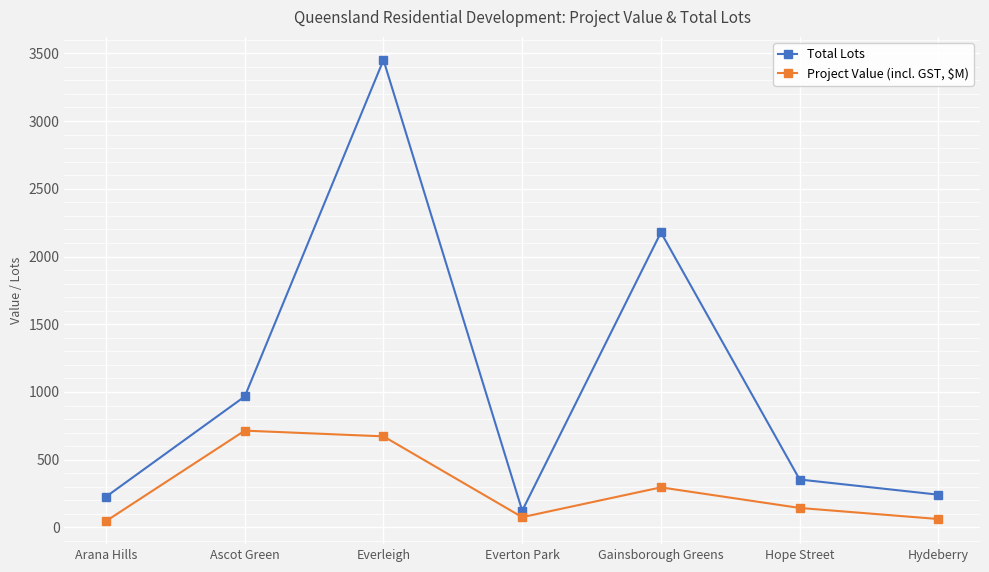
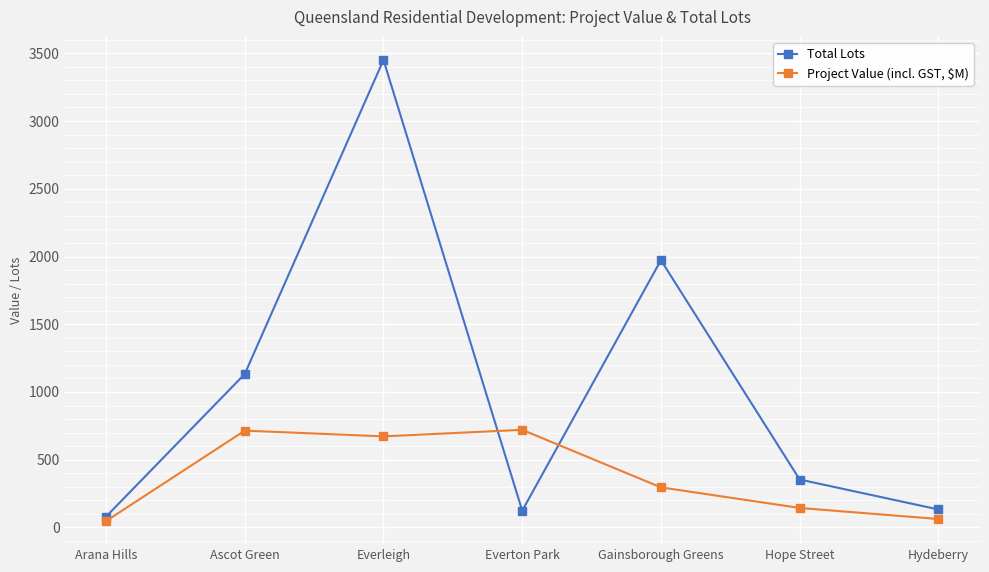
  {
    "Total Lots": {
-     "Arana Hills": 230,
-     "Ascot Green": 970,
+     "Arana Hills": 80,
+     "Ascot Green": 1130,
      "Everleigh": 3450,
      "Everton Park": 120,
-     "Gainsborough Greens": 2180,
+     "Gainsborough Greens": 1970,
      "Hope Street": 350,
-     "Hydeberry": 240
+     "Hydeberry": 130
    },
    "Project Value (incl. GST, $M)": {
      "Arana Hills": 50,
      "Ascot Green": 710,
      "Everleigh": 670,
-     "Everton Park": 80,
+     "Everton Park": 720,
      "Gainsborough Greens": 300,
      "Hope Street": 140,
      "Hydeberry": 60
    }
  }
